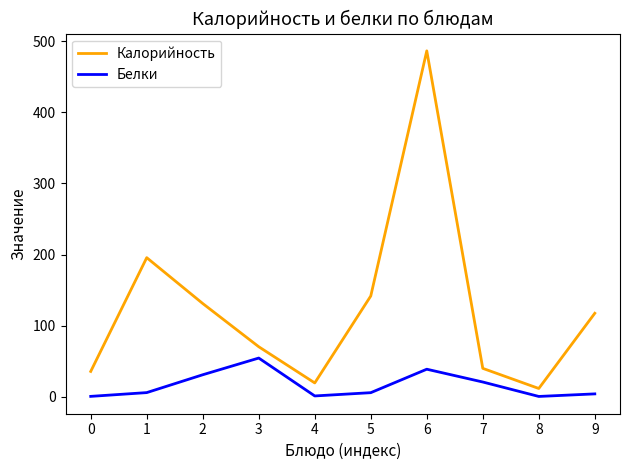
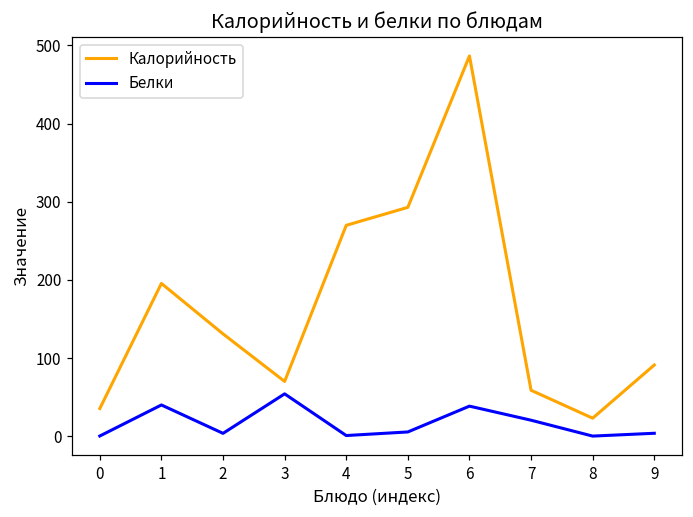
  {
    "Калорийность": {
      "0": 40,
      "1": 200,
      "2": 130,
      "3": 70,
-     "4": 20,
-     "5": 140,
+     "4": 270,
+     "5": 290,
      "6": 490,
-     "7": 40,
-     "8": 10,
-     "9": 120
+     "7": 60,
+     "8": 20,
+     "9": 90
    },
    "Белки": {
      "0": 0,
-     "1": 10,
-     "2": 30,
+     "1": 40,
+     "2": 0,
      "3": 50,
      "4": 0,
      "5": 10,
      "6": 40,
      "7": 20,
      "8": 0,
      "9": 0
    }
  }
